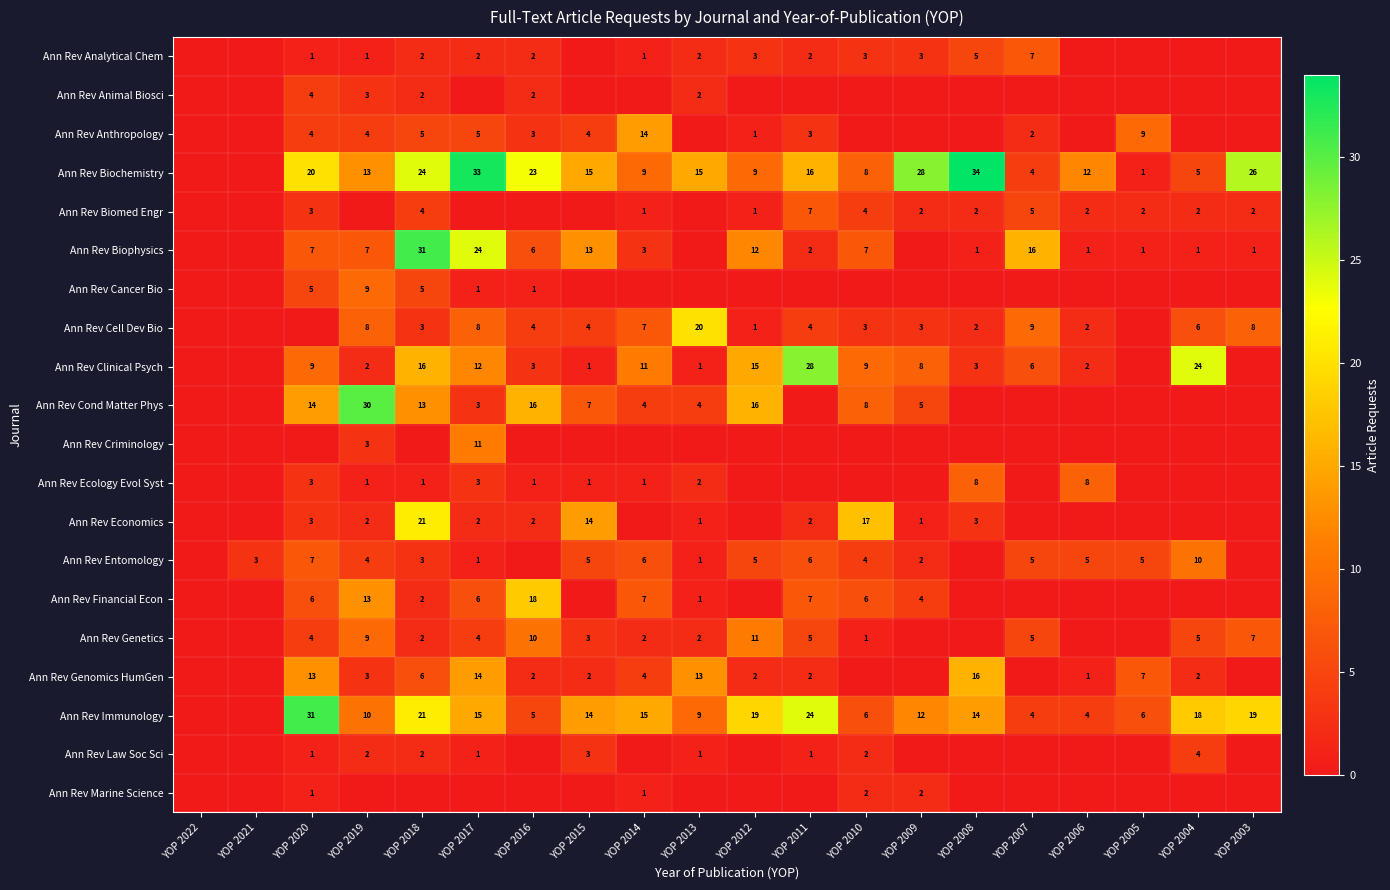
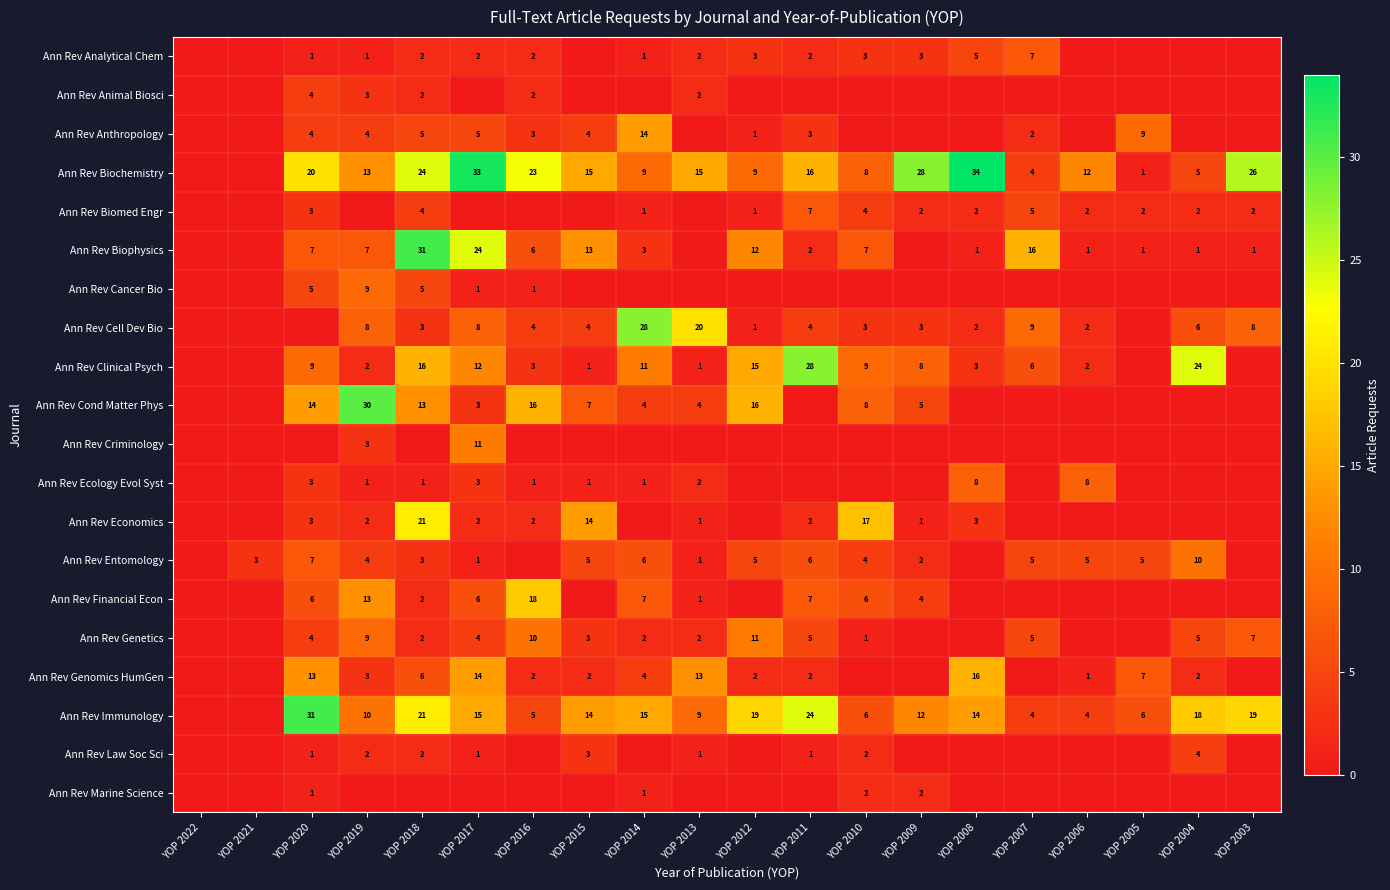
  {
    "Ann Rev Cell Dev Bio": {
      "YOP 2019": 8,
      "YOP 2018": 3,
      "YOP 2017": 8,
      "YOP 2016": 4,
      "YOP 2015": 4,
-     "YOP 2014": 7,
+     "YOP 2014": 28,
      "YOP 2013": 20,
      "YOP 2012": 1,
      "YOP 2011": 4,
      "YOP 2010": 3,
      "YOP 2009": 3,
      "YOP 2008": 2,
      "YOP 2007": 9,
      "YOP 2006": 2,
      "YOP 2004": 6,
      "YOP 2003": 8
    }
  }
